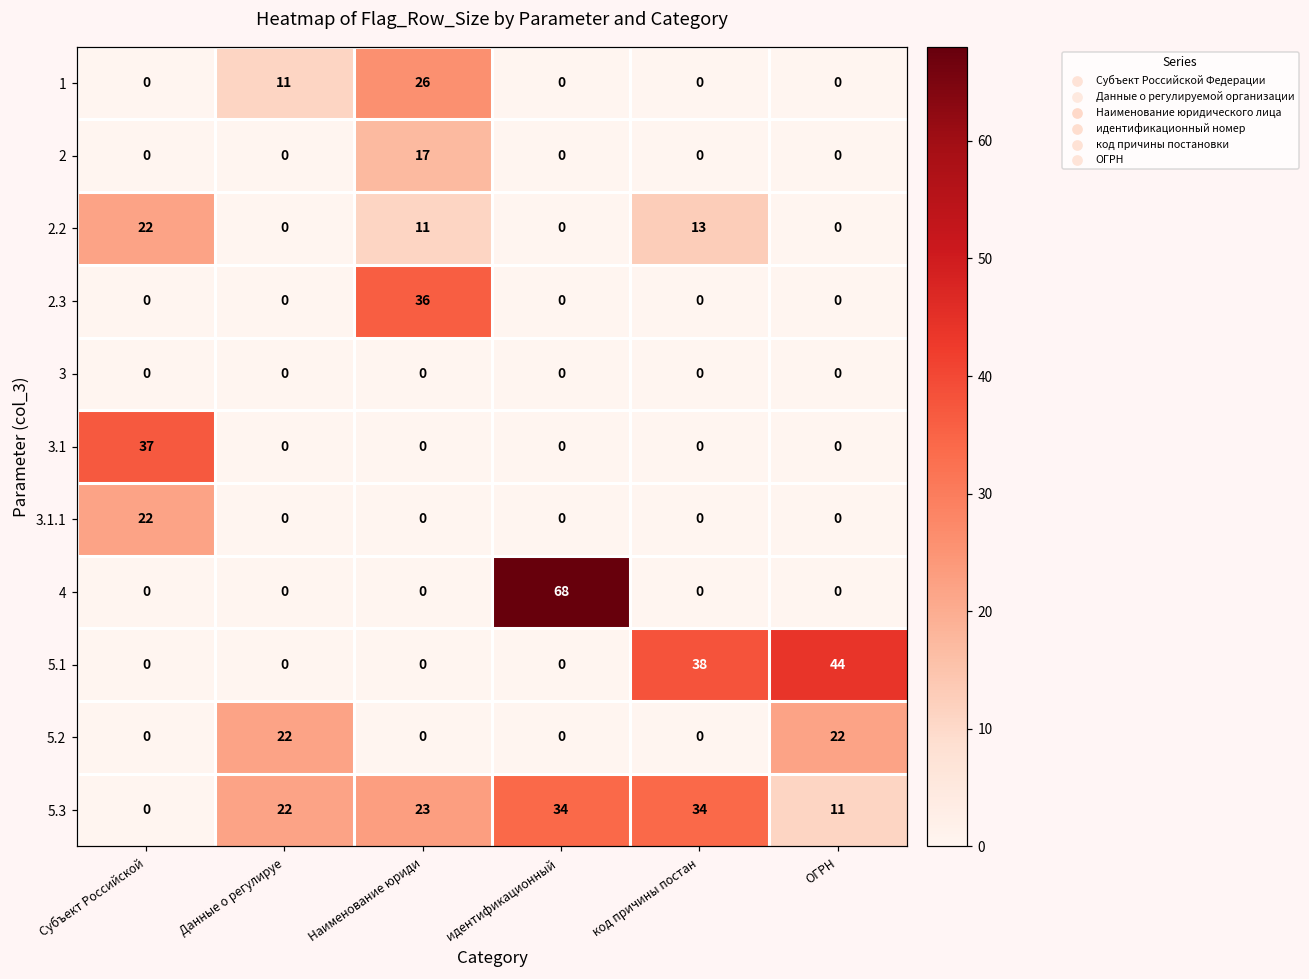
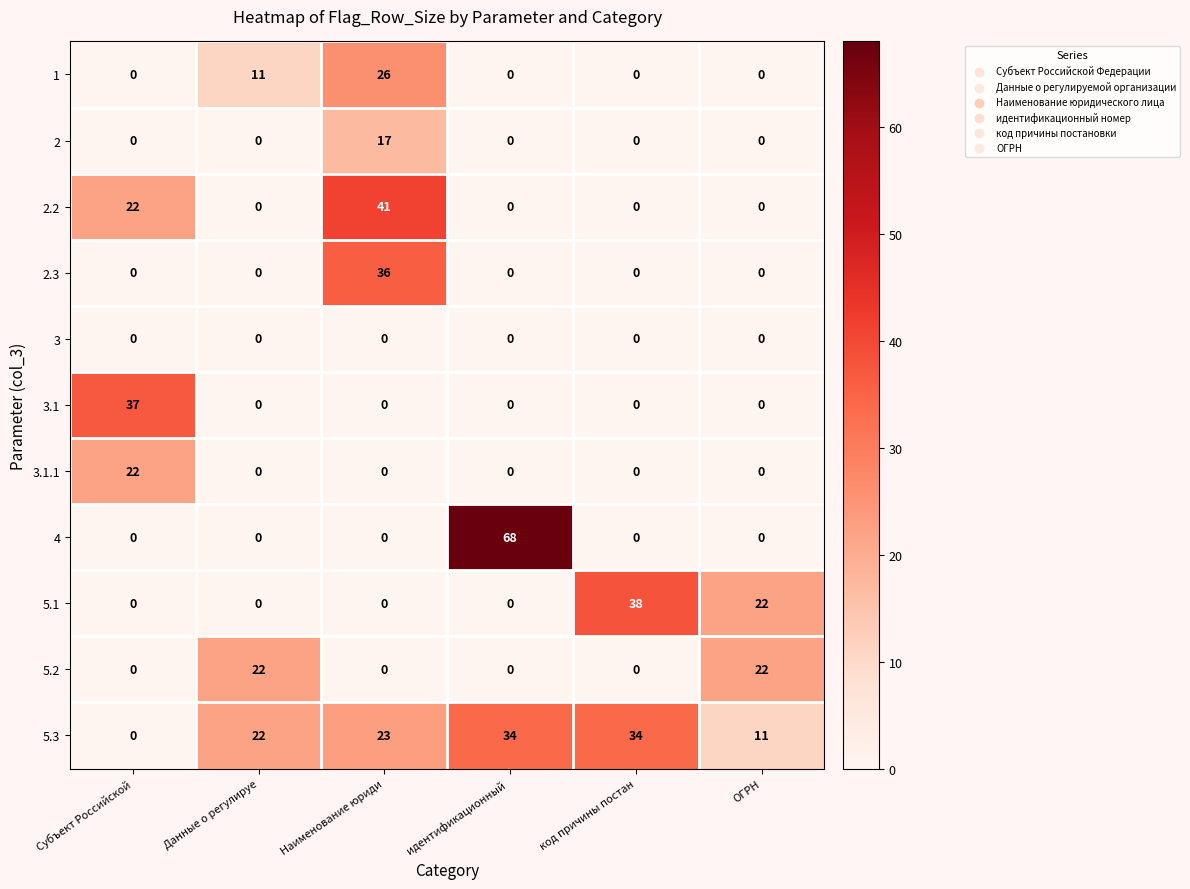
  {
    "1": {
      "Субъект Российской": 0,
      "Данные о регулируе": 11,
      "Наименование юриди": 26,
      "идентификационный": 0,
      "код причины постан": 0,
      "ОГРН": 0
    },
    "2": {
      "Субъект Российской": 0,
      "Данные о регулируе": 0,
      "Наименование юриди": 17,
      "идентификационный": 0,
      "код причины постан": 0,
      "ОГРН": 0
    },
    "2.2": {
      "Субъект Российской": 22,
      "Данные о регулируе": 0,
-     "Наименование юриди": 11,
+     "Наименование юриди": 41,
      "идентификационный": 0,
-     "код причины постан": 13,
+     "код причины постан": 0,
      "ОГРН": 0
    },
    "2.3": {
      "Субъект Российской": 0,
      "Данные о регулируе": 0,
      "Наименование юриди": 36,
      "идентификационный": 0,
      "код причины постан": 0,
      "ОГРН": 0
    },
    "3": {
      "Субъект Российской": 0,
      "Данные о регулируе": 0,
      "Наименование юриди": 0,
      "идентификационный": 0,
      "код причины постан": 0,
      "ОГРН": 0
    },
    "3.1": {
      "Субъект Российской": 37,
      "Данные о регулируе": 0,
      "Наименование юриди": 0,
      "идентификационный": 0,
      "код причины постан": 0,
      "ОГРН": 0
    },
    "3.1.1": {
      "Субъект Российской": 22,
      "Данные о регулируе": 0,
      "Наименование юриди": 0,
      "идентификационный": 0,
      "код причины постан": 0,
      "ОГРН": 0
    },
    "4": {
      "Субъект Российской": 0,
      "Данные о регулируе": 0,
      "Наименование юриди": 0,
      "идентификационный": 68,
      "код причины постан": 0,
      "ОГРН": 0
    },
    "5.1": {
      "Субъект Российской": 0,
      "Данные о регулируе": 0,
      "Наименование юриди": 0,
      "идентификационный": 0,
      "код причины постан": 38,
-     "ОГРН": 44
+     "ОГРН": 22
    },
    "5.2": {
      "Субъект Российской": 0,
      "Данные о регулируе": 22,
      "Наименование юриди": 0,
      "идентификационный": 0,
      "код причины постан": 0,
      "ОГРН": 22
    },
    "5.3": {
      "Субъект Российской": 0,
      "Данные о регулируе": 22,
      "Наименование юриди": 23,
      "идентификационный": 34,
      "код причины постан": 34,
      "ОГРН": 11
    }
  }
